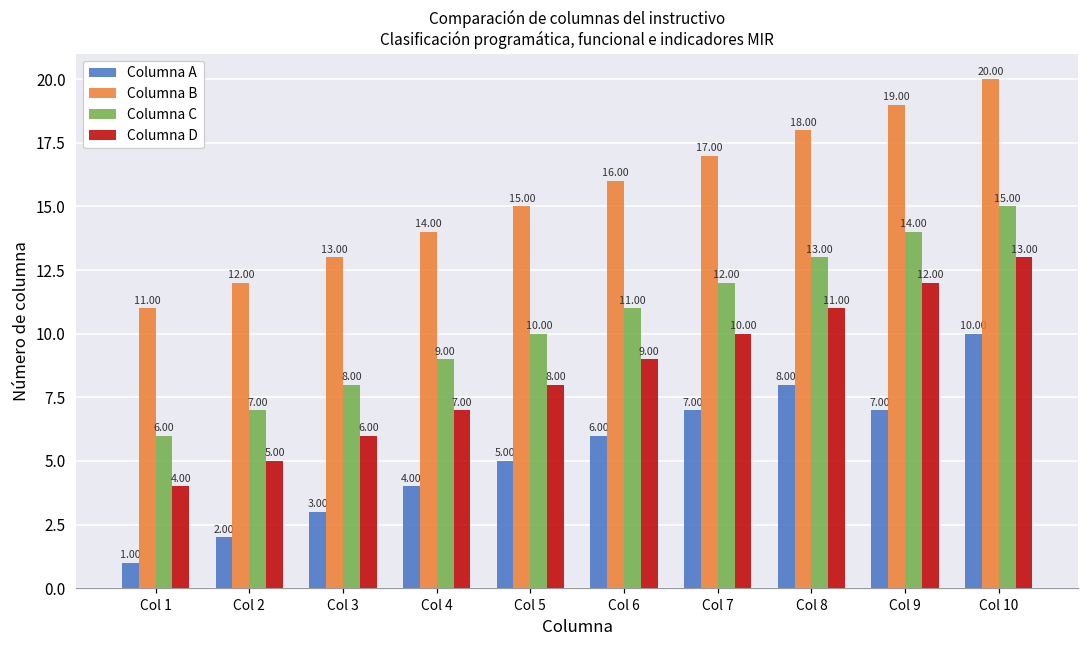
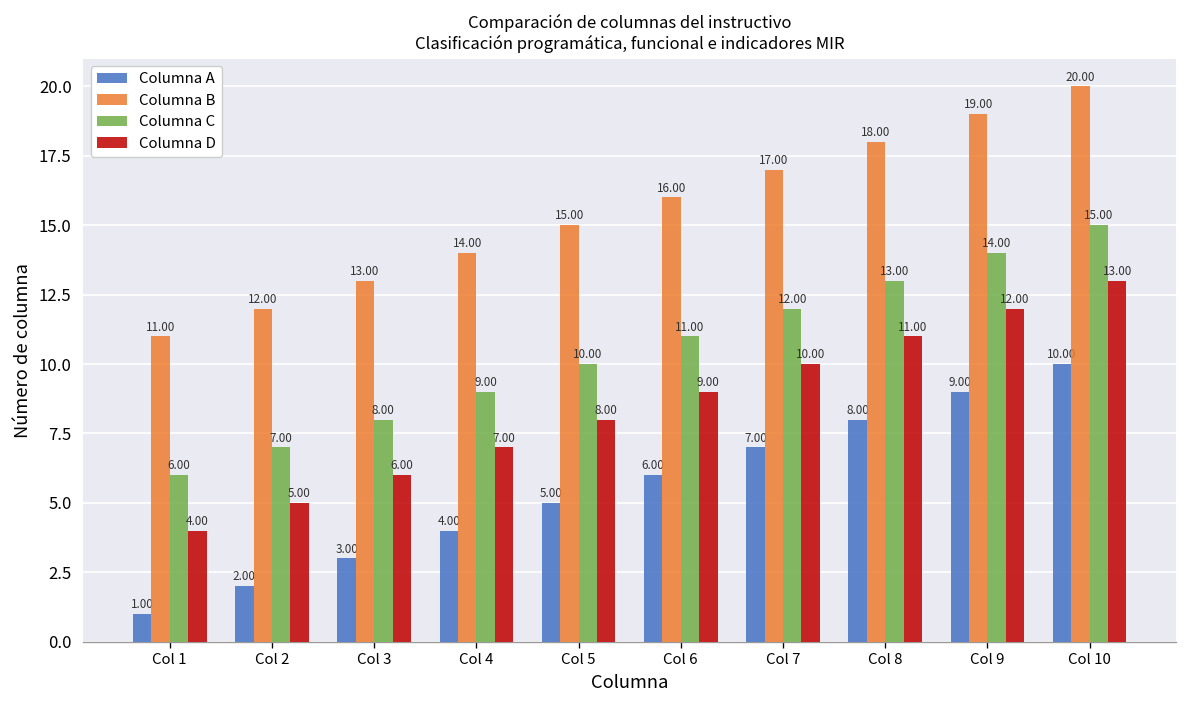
  {
    "Columna A": {
      "Col 1": 1.00,
      "Col 2": 2.00,
      "Col 3": 3.00,
      "Col 4": 4.00,
      "Col 5": 5.00,
      "Col 6": 6.00,
      "Col 7": 7.00,
      "Col 8": 8.00,
-     "Col 9": 7.00,
+     "Col 9": 9.00,
      "Col 10": 10.00
    },
    "Columna B": {
      "Col 1": 11.00,
      "Col 2": 12.00,
      "Col 3": 13.00,
      "Col 4": 14.00,
      "Col 5": 15.00,
      "Col 6": 16.00,
      "Col 7": 17.00,
      "Col 8": 18.00,
      "Col 9": 19.00,
      "Col 10": 20.00
    },
    "Columna C": {
      "Col 1": 6.00,
      "Col 2": 7.00,
      "Col 3": 8.00,
      "Col 4": 9.00,
      "Col 5": 10.00,
      "Col 6": 11.00,
      "Col 7": 12.00,
      "Col 8": 13.00,
      "Col 9": 14.00,
      "Col 10": 15.00
    },
    "Columna D": {
      "Col 1": 4.00,
      "Col 2": 5.00,
      "Col 3": 6.00,
      "Col 4": 7.00,
      "Col 5": 8.00,
      "Col 6": 9.00,
      "Col 7": 10.00,
      "Col 8": 11.00,
      "Col 9": 12.00,
      "Col 10": 13.00
    }
  }
